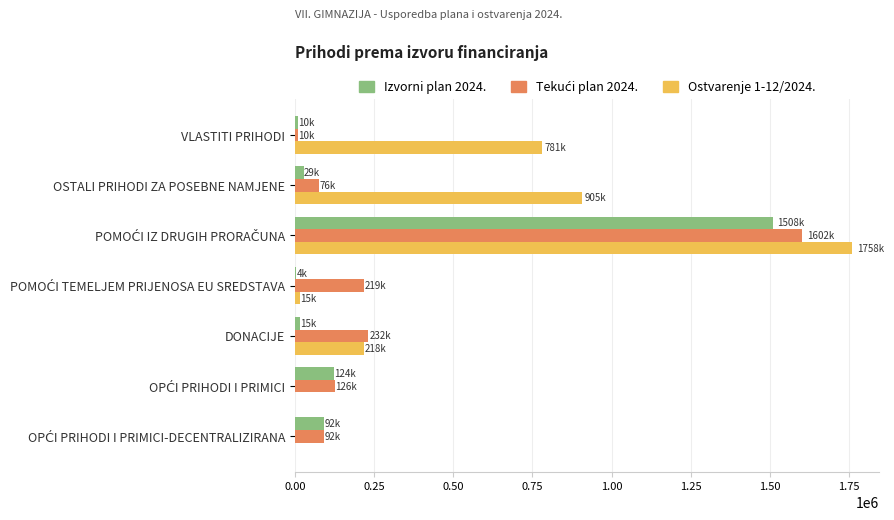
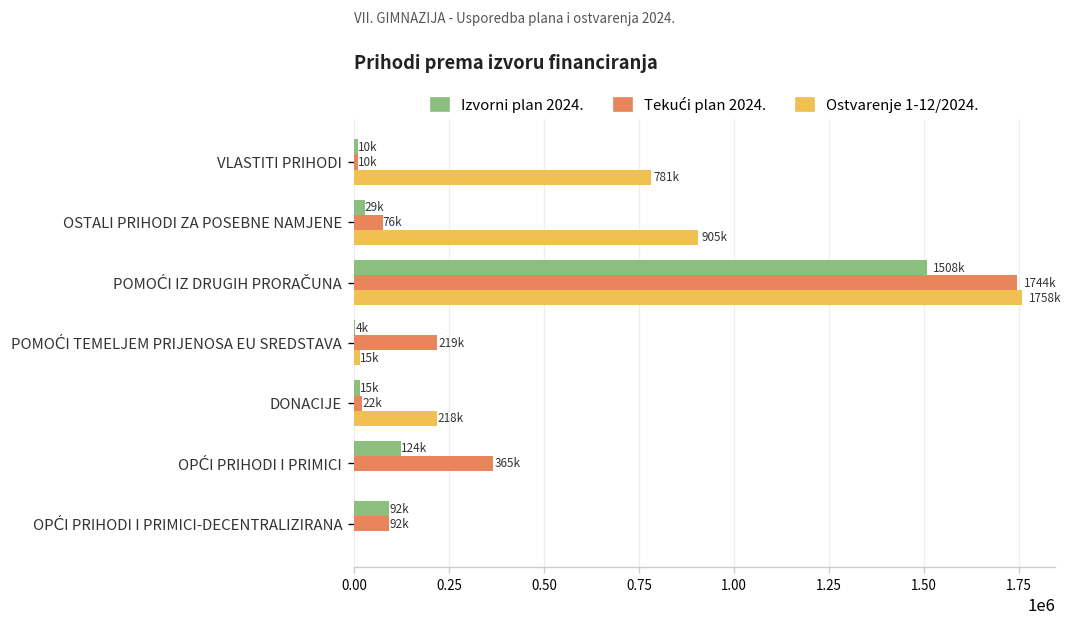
  {
    "Izvorni plan 2024.": {
      "VLASTITI PRIHODI": "10k",
      "OSTALI PRIHODI ZA POSEBNE NAMJENE": "29k",
      "POMOĆI IZ DRUGIH PRORAČUNA": "1508k",
      "POMOĆI TEMELJEM PRIJENOSA EU SREDSTAVA": "4k",
      "DONACIJE": "15k",
      "OPĆI PRIHODI I PRIMICI": "124k",
      "OPĆI PRIHODI I PRIMICI-DECENTRALIZIRANA": "92k"
    },
    "Tekući plan 2024.": {
      "VLASTITI PRIHODI": "10k",
      "OSTALI PRIHODI ZA POSEBNE NAMJENE": "76k",
-     "POMOĆI IZ DRUGIH PRORAČUNA": "1602k",
+     "POMOĆI IZ DRUGIH PRORAČUNA": "1744k",
      "POMOĆI TEMELJEM PRIJENOSA EU SREDSTAVA": "219k",
-     "DONACIJE": "232k",
-     "OPĆI PRIHODI I PRIMICI": "126k",
+     "DONACIJE": "22k",
+     "OPĆI PRIHODI I PRIMICI": "365k",
      "OPĆI PRIHODI I PRIMICI-DECENTRALIZIRANA": "92k"
    },
    "Ostvarenje 1-12/2024.": {
      "VLASTITI PRIHODI": "781k",
      "OSTALI PRIHODI ZA POSEBNE NAMJENE": "905k",
      "POMOĆI IZ DRUGIH PRORAČUNA": "1758k",
      "POMOĆI TEMELJEM PRIJENOSA EU SREDSTAVA": "15k",
      "DONACIJE": "218k"
    }
  }
